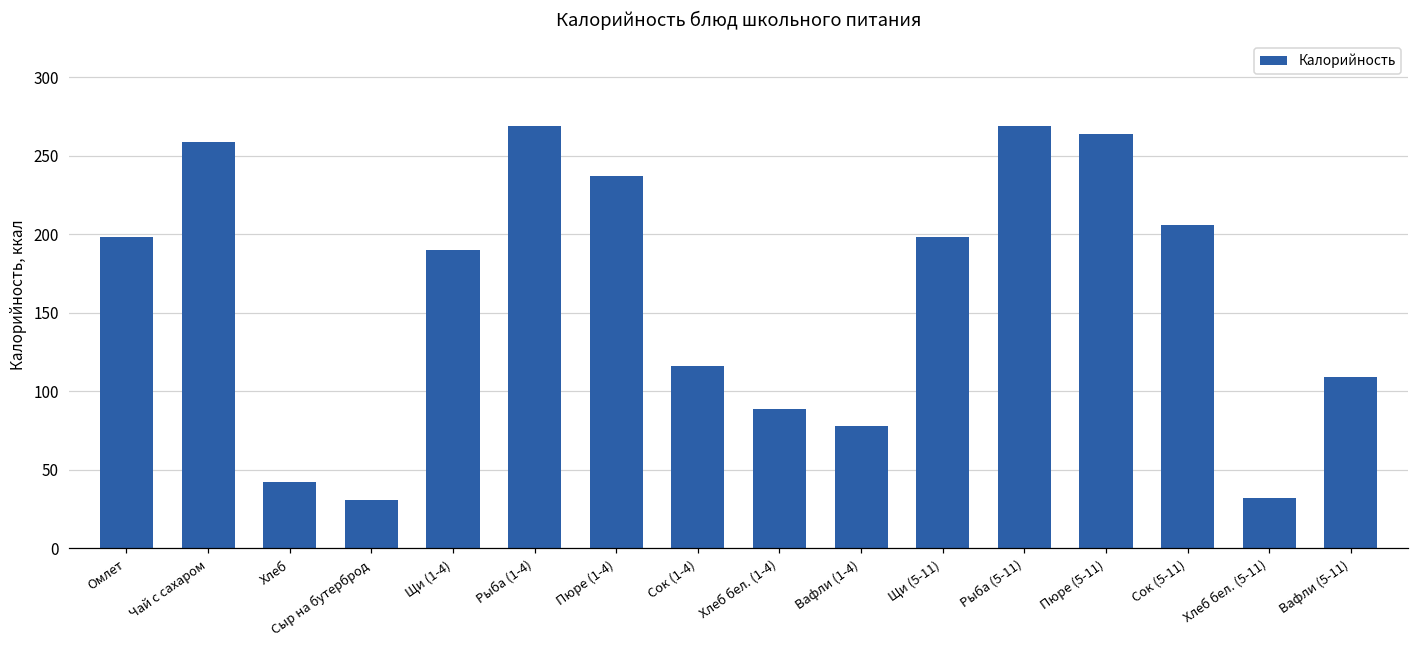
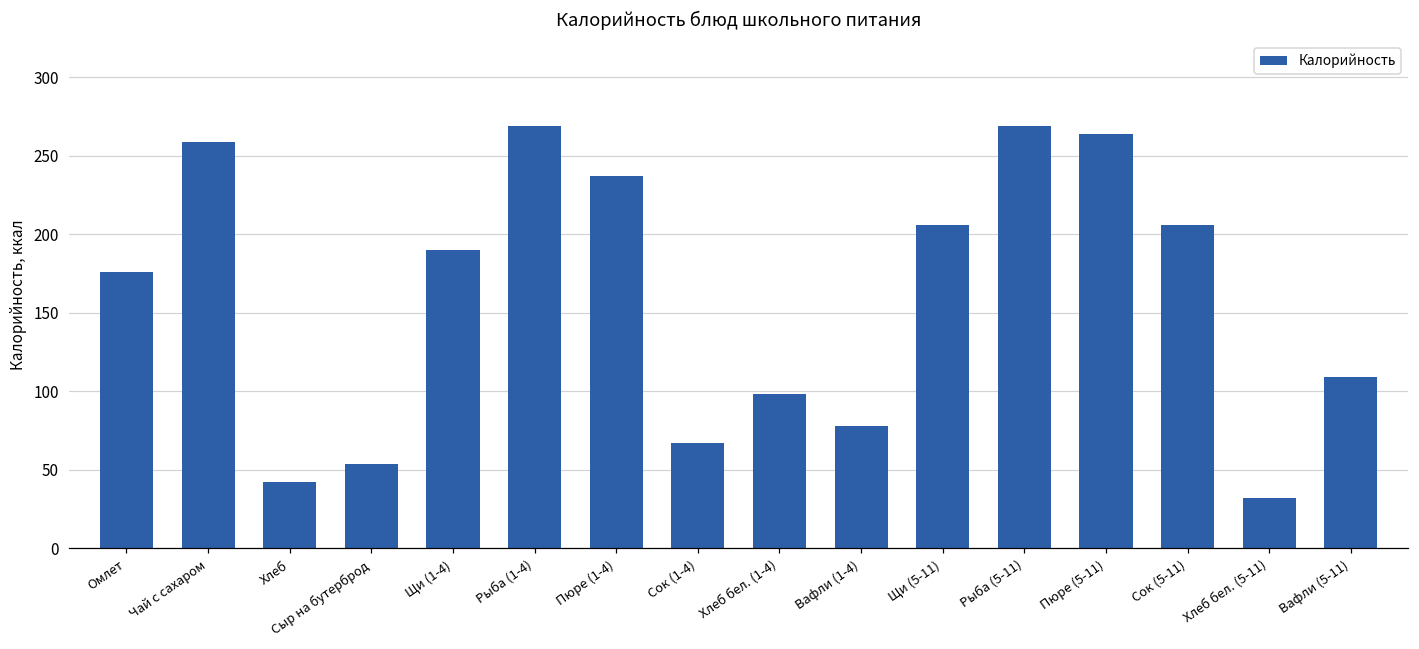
  {
-   "Омлет": 198,
+   "Омлет": 176,
    "Чай с сахаром": 259,
    "Хлеб": 43,
-   "Сыр на бутерброд": 31,
+   "Сыр на бутерброд": 54,
    "Щи (1-4)": 190,
    "Рыба (1-4)": 269,
    "Пюре (1-4)": 237,
-   "Сок (1-4)": 116,
-   "Хлеб бел. (1-4)": 89,
+   "Сок (1-4)": 67,
+   "Хлеб бел. (1-4)": 98,
    "Вафли (1-4)": 78,
-   "Щи (5-11)": 198,
+   "Щи (5-11)": 206,
    "Рыба (5-11)": 269,
    "Пюре (5-11)": 264,
    "Сок (5-11)": 206,
    "Хлеб бел. (5-11)": 32,
    "Вафли (5-11)": 109
  }
